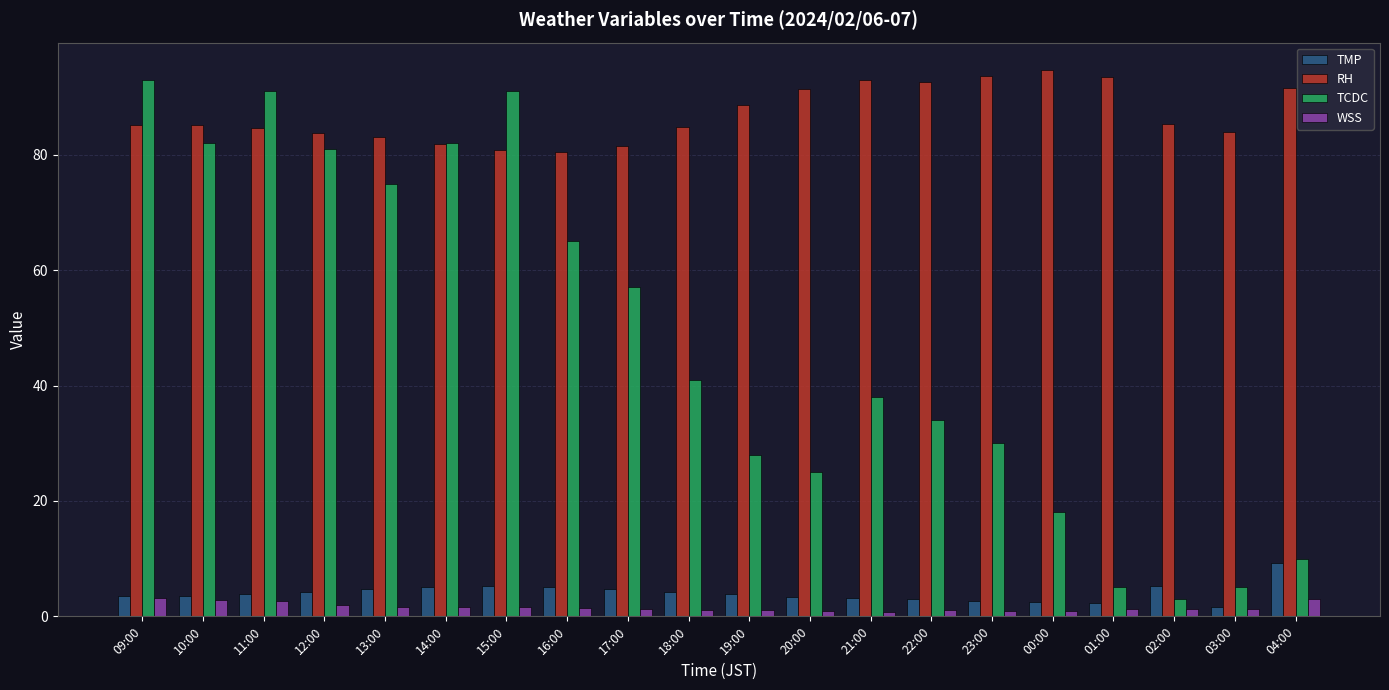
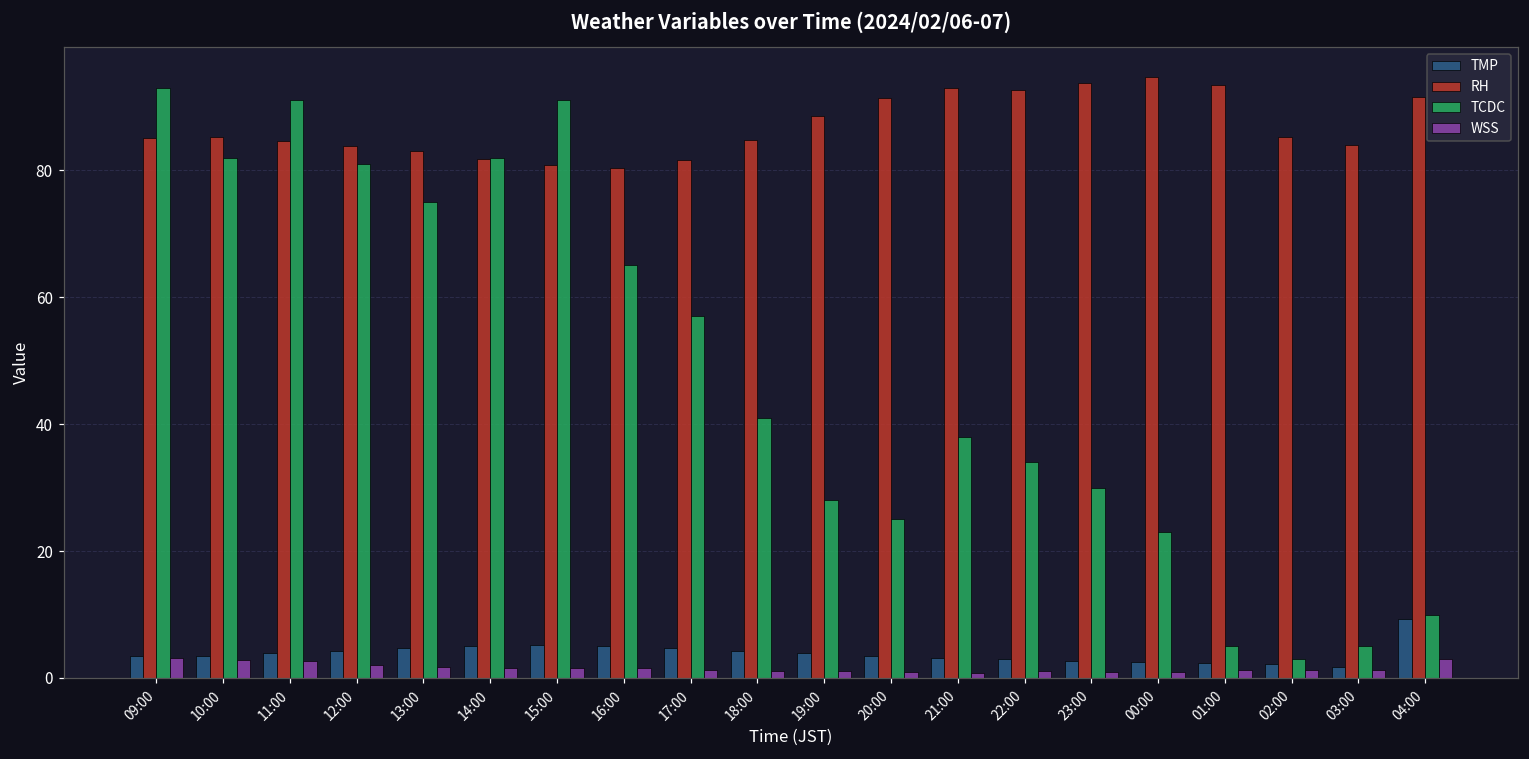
  {
    "TMP": {
      "09:00": 4,
      "10:00": 4,
      "11:00": 4,
      "12:00": 4,
      "13:00": 5,
      "14:00": 5,
      "15:00": 5,
      "16:00": 5,
      "17:00": 5,
      "18:00": 4,
      "19:00": 4,
      "20:00": 3,
      "21:00": 3,
      "22:00": 3,
      "23:00": 3,
      "00:00": 3,
      "01:00": 2,
-     "02:00": 5,
+     "02:00": 2,
      "03:00": 2,
      "04:00": 9
    },
    "RH": {
      "09:00": 85,
      "10:00": 85,
      "11:00": 85,
      "12:00": 84,
      "13:00": 83,
      "14:00": 82,
      "15:00": 81,
      "16:00": 80,
      "17:00": 82,
      "18:00": 85,
      "19:00": 89,
      "20:00": 91,
      "21:00": 93,
      "22:00": 93,
      "23:00": 94,
      "00:00": 95,
      "01:00": 94,
      "02:00": 85,
      "03:00": 84,
      "04:00": 92
    },
    "TCDC": {
      "09:00": 93,
      "10:00": 82,
      "11:00": 91,
      "12:00": 81,
      "13:00": 75,
      "14:00": 82,
      "15:00": 91,
      "16:00": 65,
      "17:00": 57,
      "18:00": 41,
      "19:00": 28,
      "20:00": 25,
      "21:00": 38,
      "22:00": 34,
      "23:00": 30,
-     "00:00": 18,
+     "00:00": 23,
      "01:00": 5,
      "02:00": 3,
      "03:00": 5,
      "04:00": 10
    },
    "WSS": {
      "09:00": 3,
      "10:00": 3,
      "11:00": 3,
      "12:00": 2,
      "13:00": 2,
      "14:00": 2,
      "15:00": 2,
      "16:00": 2,
      "17:00": 1,
      "18:00": 1,
      "19:00": 1,
      "20:00": 1,
      "21:00": 1,
      "22:00": 1,
      "23:00": 1,
      "00:00": 1,
      "01:00": 1,
      "02:00": 1,
      "03:00": 1,
      "04:00": 3
    }
  }
